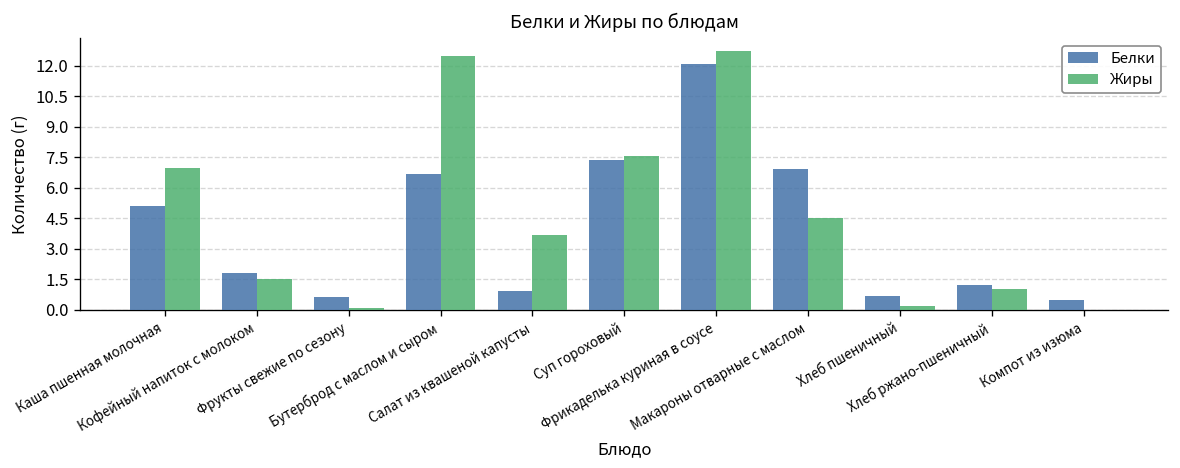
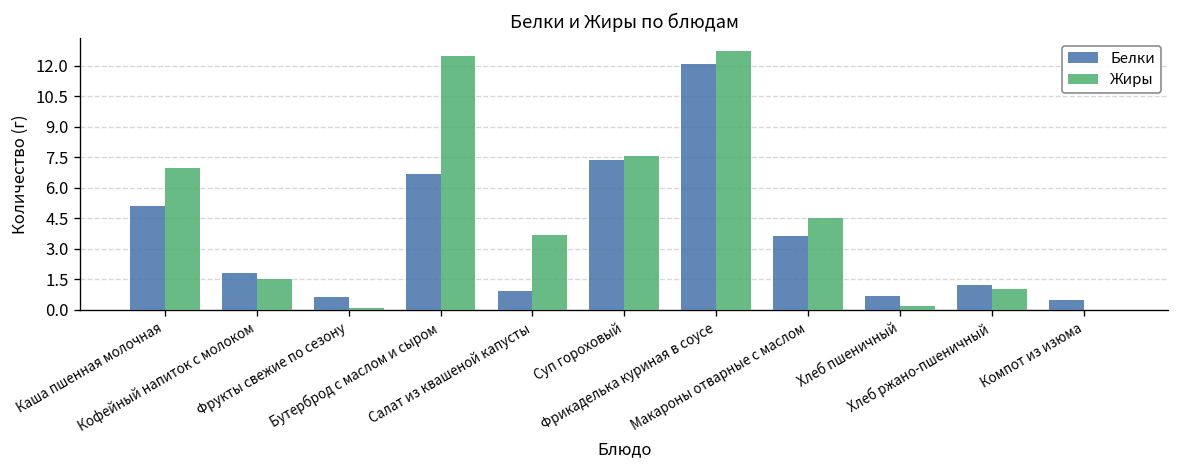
  {
    "Белки": {
      "Каша пшенная молочная": 5.1,
      "Кофейный напиток с молоком": 1.8,
      "Фрукты свежие по сезону": 0.7,
      "Бутерброд с маслом и сыром": 6.7,
      "Салат из квашеной капусты": 0.9,
      "Суп гороховый": 7.4,
      "Фрикаделька куриная в соусе": 12.1,
-     "Макароны отварные с маслом": 6.9,
+     "Макароны отварные с маслом": 3.6,
      "Хлеб пшеничный": 0.7,
      "Хлеб ржано-пшеничный": 1.2,
      "Компот из изюма": 0.5
    },
    "Жиры": {
      "Каша пшенная молочная": 7.0,
      "Кофейный напиток с молоком": 1.5,
      "Бутерброд с маслом и сыром": 12.5,
      "Салат из квашеной капусты": 3.7,
      "Суп гороховый": 7.6,
      "Фрикаделька куриная в соусе": 12.7,
      "Макароны отварные с маслом": 4.5,
      "Хлеб пшеничный": 0.2,
      "Хлеб ржано-пшеничный": 1.0,
      "Компот из изюма": 0.0
    }
  }
